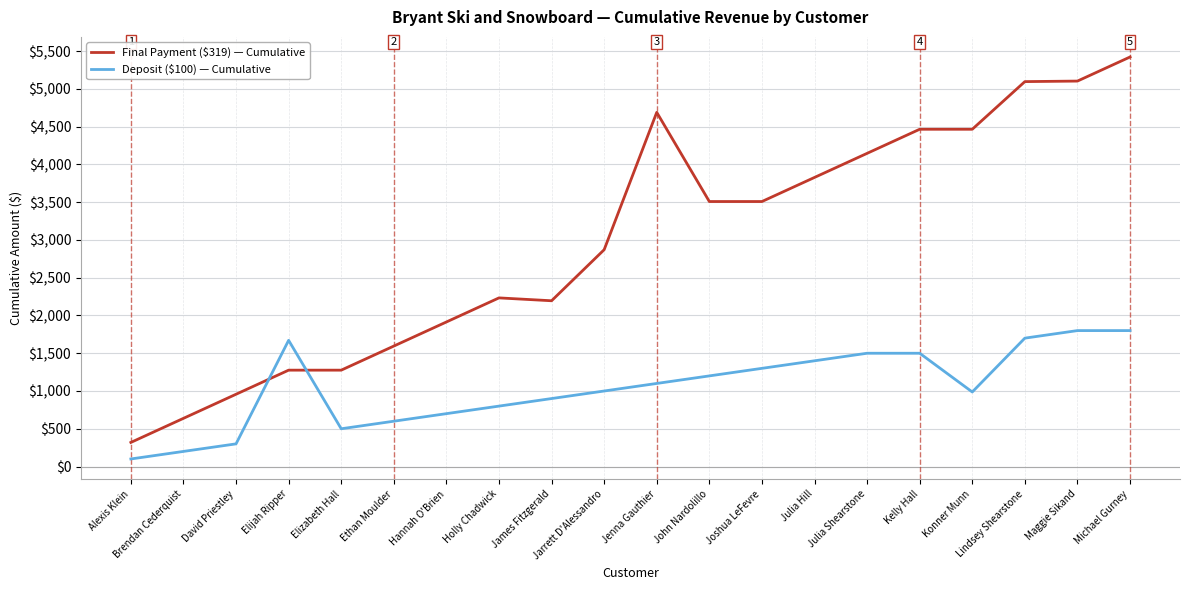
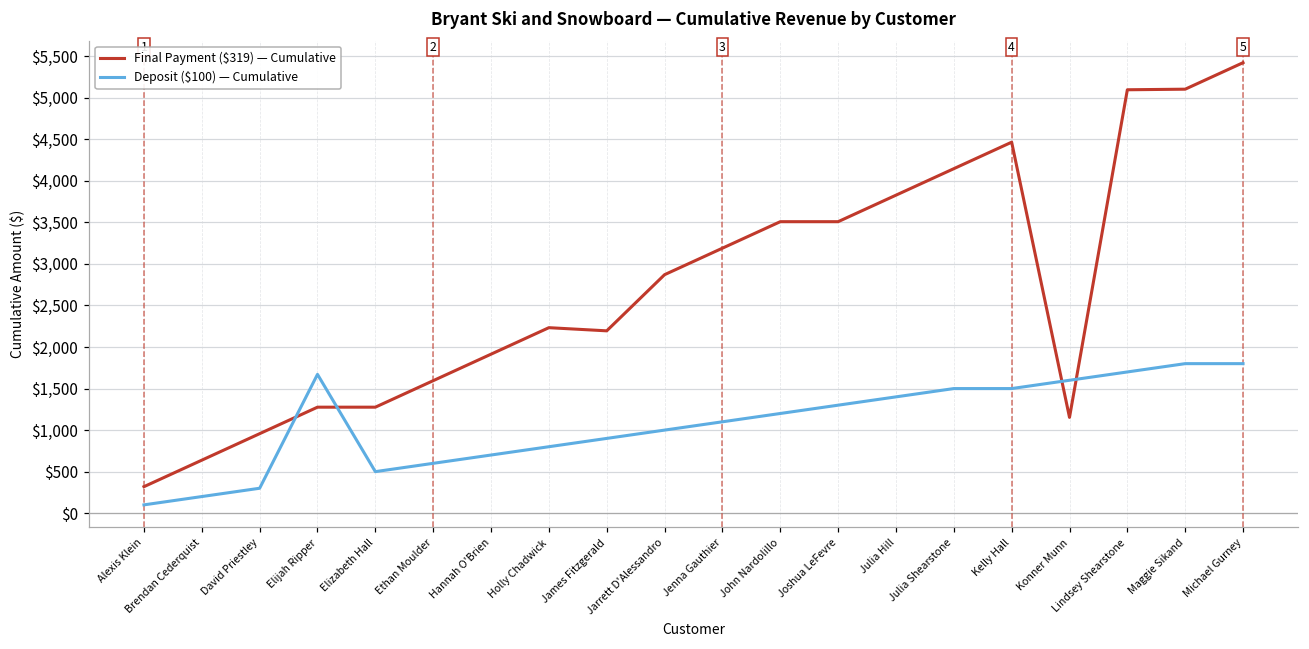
  {
    "Final Payment ($319) — Cumulative": {
      "Alexis Klein": "$300",
      "Brendan Cederquist": "$600",
      "David Priestley": "$1,000",
      "Elijah Ripper": "$1,300",
      "Elizabeth Hall": "$1,300",
      "Ethan Moulder": "$1,600",
      "Hannah O'Brien": "$1,900",
      "Holly Chadwick": "$2,200",
      "James Fitzgerald": "$2,200",
      "Jarrett D'Alessandro": "$2,900",
-     "Jenna Gauthier": "$4,700",
+     "Jenna Gauthier": "$3,200",
      "John Nardolillo": "$3,500",
      "Joshua LeFevre": "$3,500",
      "Julia Hill": "$3,800",
      "Julia Shearstone": "$4,100",
      "Kelly Hall": "$4,500",
-     "Konner Munn": "$4,500",
+     "Konner Munn": "$1,200",
      "Lindsey Shearstone": "$5,100",
      "Maggie Sikand": "$5,100"
    },
    "Deposit ($100) — Cumulative": {
      "Alexis Klein": "$100",
      "Brendan Cederquist": "$200",
      "David Priestley": "$300",
      "Elijah Ripper": "$1,700",
      "Elizabeth Hall": "$500",
      "Ethan Moulder": "$600",
      "Hannah O'Brien": "$700",
      "Holly Chadwick": "$800",
      "James Fitzgerald": "$900",
      "Jarrett D'Alessandro": "$1,000",
      "Jenna Gauthier": "$1,100",
      "John Nardolillo": "$1,200",
      "Joshua LeFevre": "$1,300",
      "Julia Hill": "$1,400",
      "Julia Shearstone": "$1,500",
      "Kelly Hall": "$1,500",
-     "Konner Munn": "$1,000",
+     "Konner Munn": "$1,600",
      "Lindsey Shearstone": "$1,700",
      "Maggie Sikand": "$1,800",
      "Michael Gurney": "$1,800"
    }
  }
